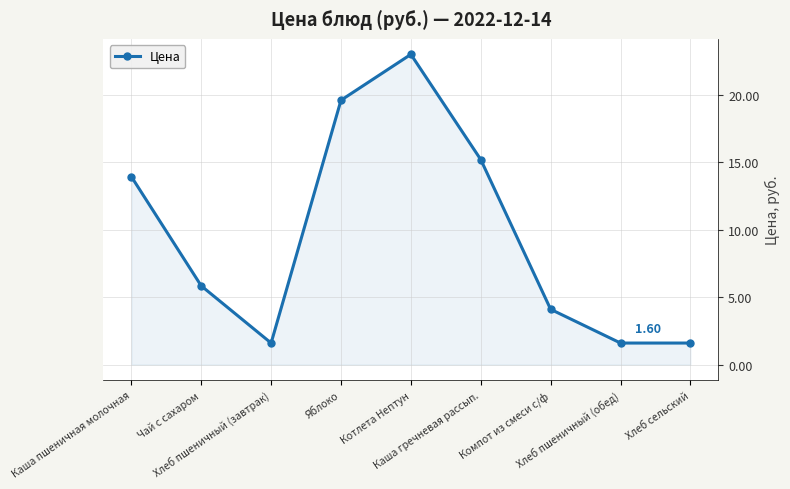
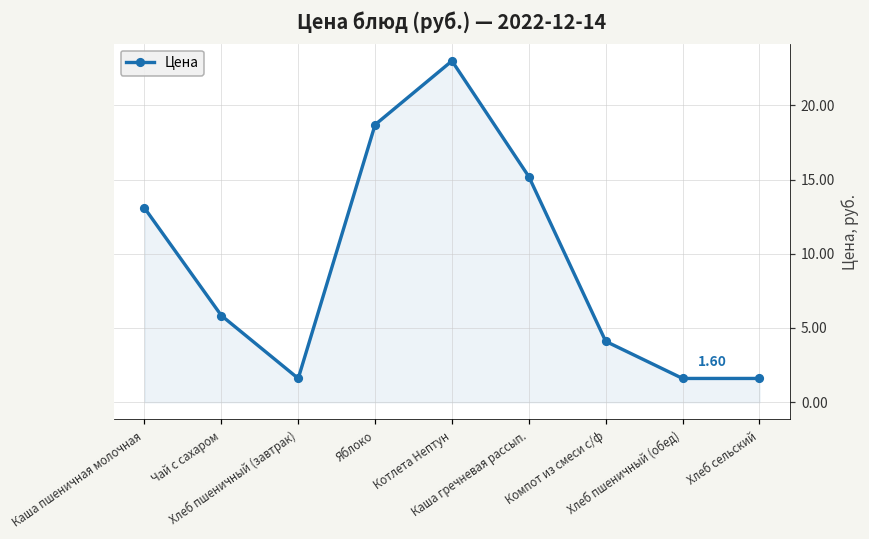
  {
-   "Каша пшеничная молочная": 13.9,
+   "Каша пшеничная молочная": 13.1,
    "Чай с сахаром": 5.8,
    "Хлеб пшеничный (завтрак)": 1.6,
-   "Яблоко": 19.6,
+   "Яблоко": 18.7,
    "Котлета Нептун": 23.0,
    "Каша гречневая рассып.": 15.2,
    "Компот из смеси с/ф": 4.1,
    "Хлеб сельский": 1.6
  }
